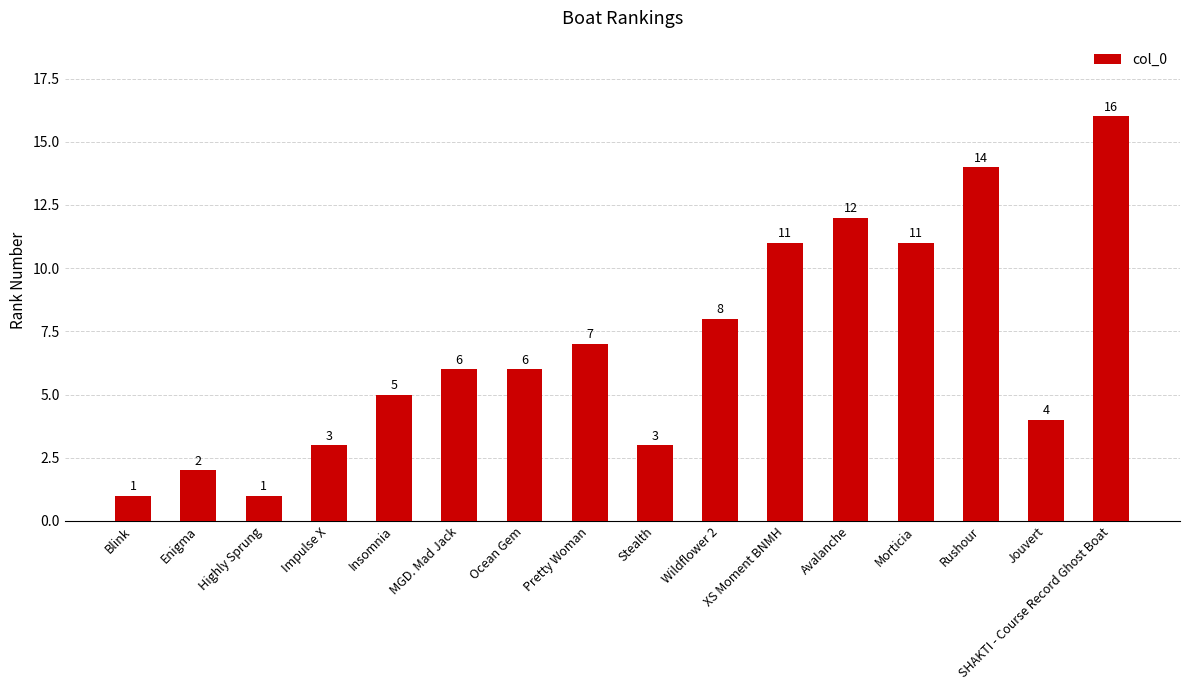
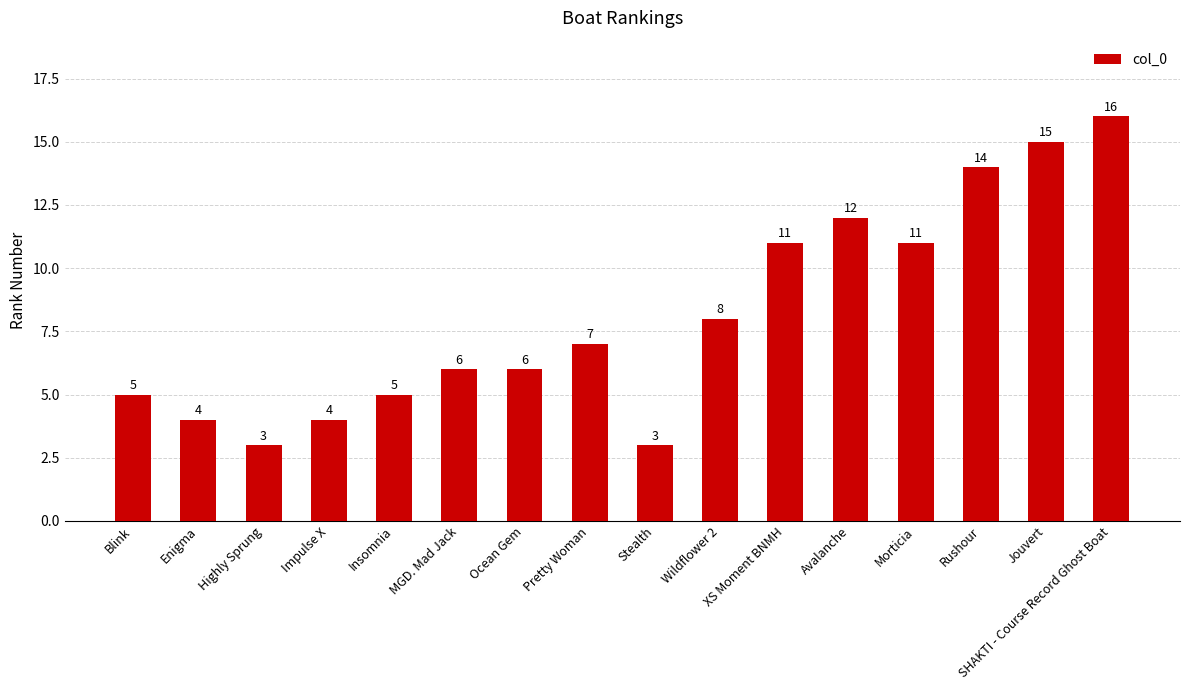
  {
-   "Blink": 1,
-   "Enigma": 2,
-   "Highly Sprung": 1,
-   "Impulse X": 3,
+   "Blink": 5,
+   "Enigma": 4,
+   "Highly Sprung": 3,
+   "Impulse X": 4,
    "Insomnia": 5,
    "MGD. Mad Jack": 6,
    "Ocean Gem": 6,
    "Pretty Woman": 7,
    "Stealth": 3,
    "Wildflower 2": 8,
    "XS Moment BNMH": 11,
    "Avalanche": 12,
    "Morticia": 11,
    "Rushour": 14,
-   "Jouvert": 4,
+   "Jouvert": 15,
    "SHAKTI - Course Record Ghost Boat": 16
  }
